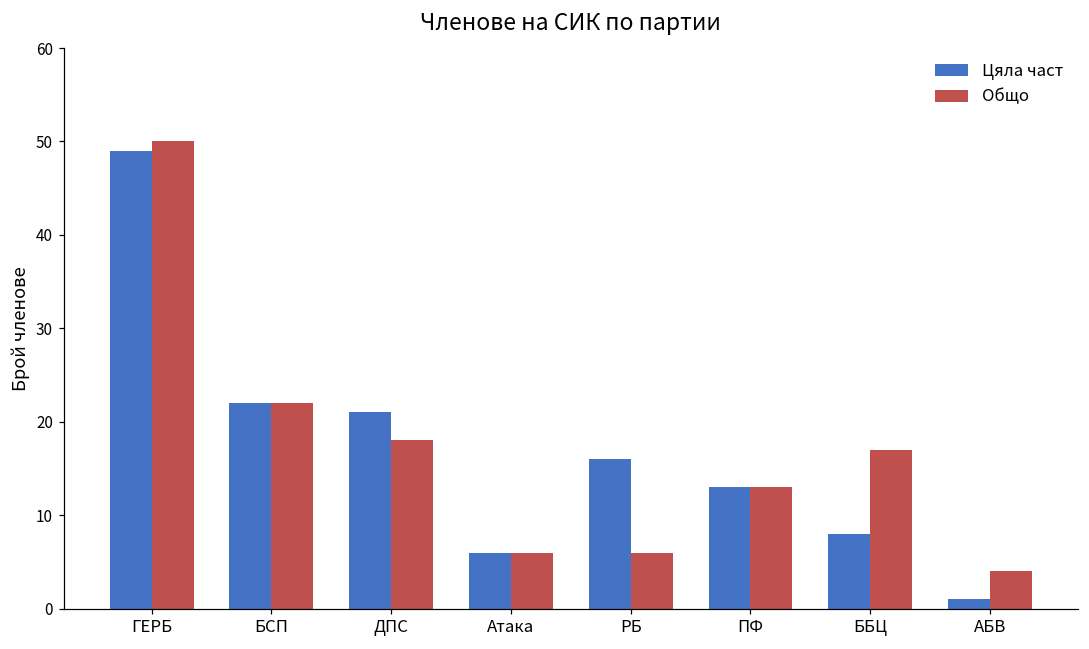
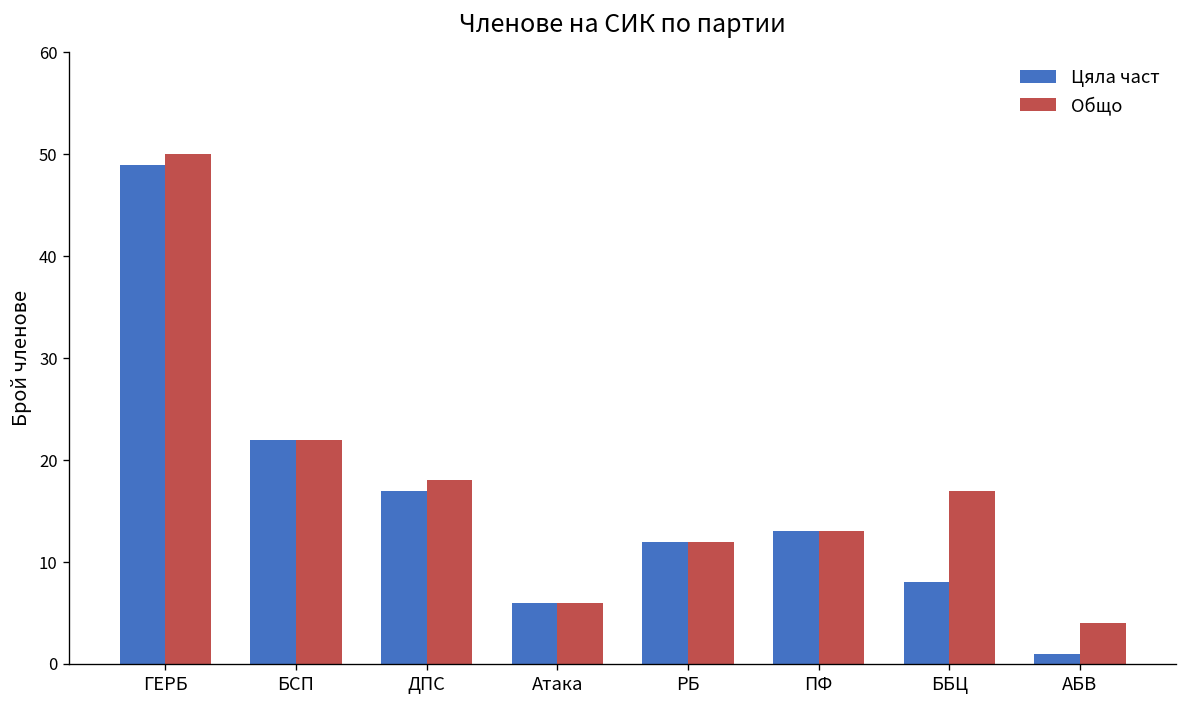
  {
    "Цяла част": {
      "ГЕРБ": 49,
      "БСП": 22,
-     "ДПС": 21,
+     "ДПС": 17,
      "Атака": 6,
-     "РБ": 16,
+     "РБ": 12,
      "ПФ": 13,
      "ББЦ": 8,
      "АБВ": 1
    },
    "Общо": {
      "ГЕРБ": 50,
      "БСП": 22,
      "ДПС": 18,
      "Атака": 6,
-     "РБ": 6,
+     "РБ": 12,
      "ПФ": 13,
      "ББЦ": 17,
      "АБВ": 4
    }
  }
